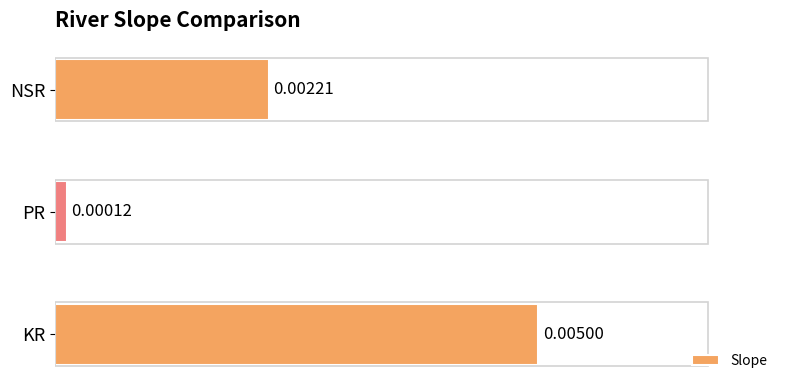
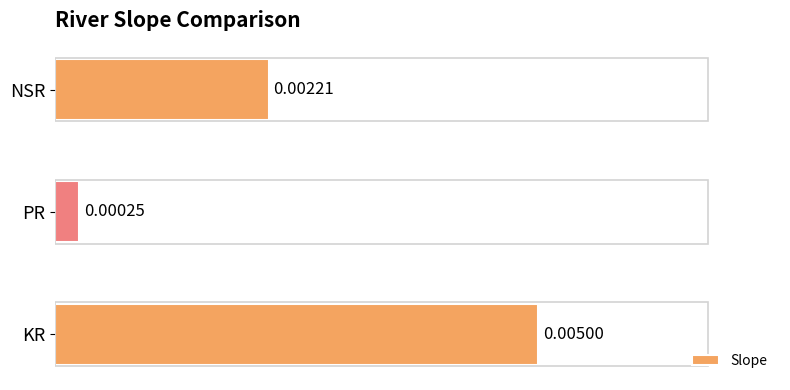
  {
    "NSR": 0.00221,
-   "PR": 0.00012,
+   "PR": 0.00025,
    "KR": 0.00500
  }
